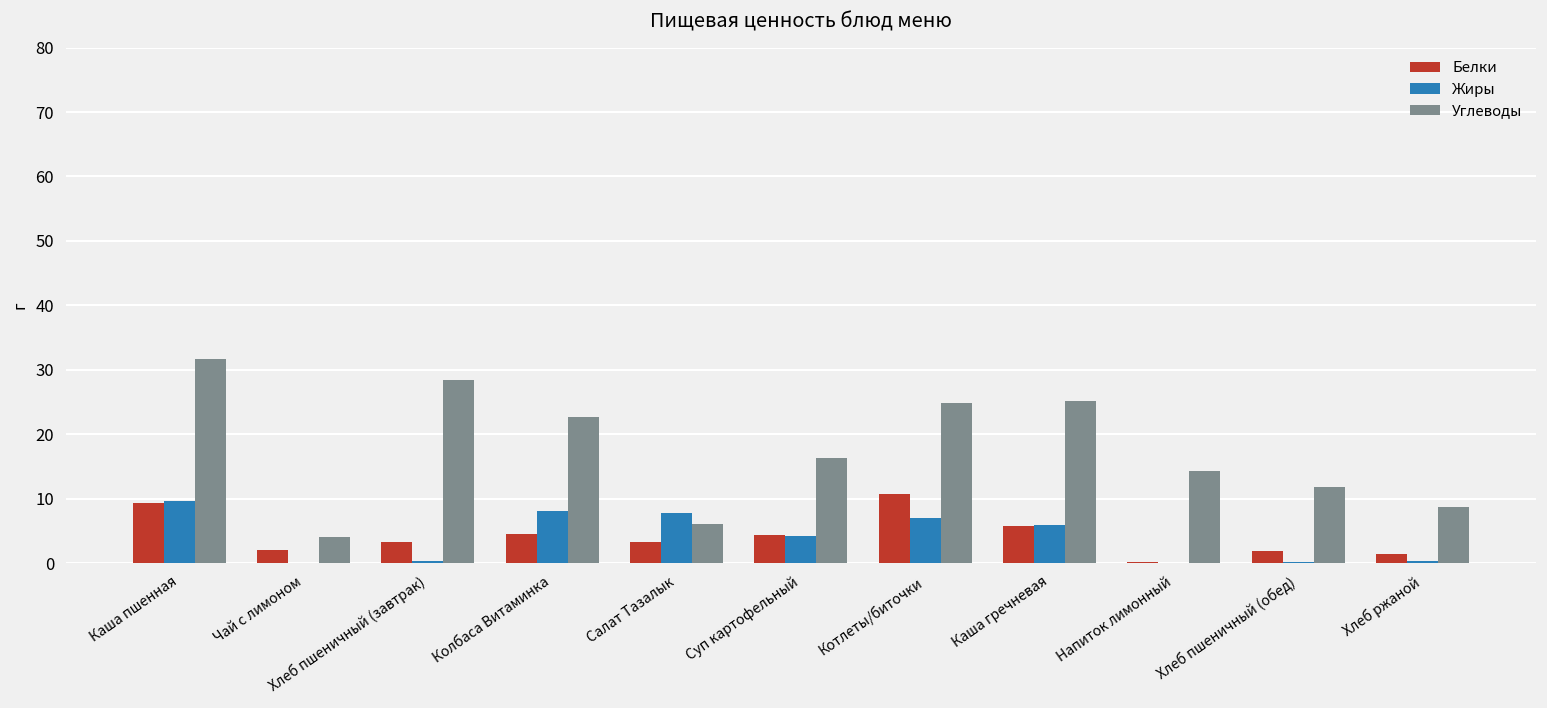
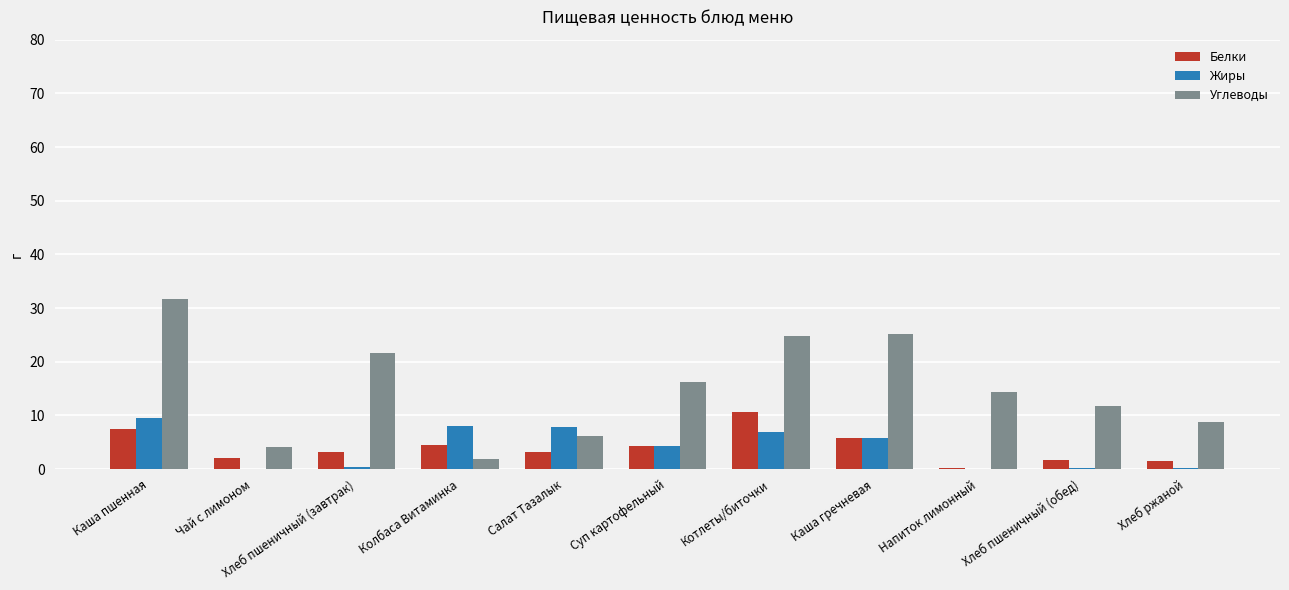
  {
    "Белки": {
-     "Каша пшенная": 9,
+     "Каша пшенная": 8,
      "Чай с лимоном": 2,
      "Хлеб пшеничный (завтрак)": 3,
      "Колбаса Витаминка": 5,
      "Салат Тазалык": 3,
      "Суп картофельный": 4,
      "Котлеты/биточки": 11,
      "Каша гречневая": 6,
      "Хлеб пшеничный (обед)": 2,
      "Хлеб ржаной": 1
    },
    "Жиры": {
      "Каша пшенная": 10,
      "Колбаса Витаминка": 8,
      "Салат Тазалык": 8,
      "Суп картофельный": 4,
      "Котлеты/биточки": 7,
      "Каша гречневая": 6
    },
    "Углеводы": {
      "Каша пшенная": 32,
      "Чай с лимоном": 4,
-     "Хлеб пшеничный (завтрак)": 28,
-     "Колбаса Витаминка": 23,
+     "Хлеб пшеничный (завтрак)": 22,
+     "Колбаса Витаминка": 2,
      "Салат Тазалык": 6,
      "Суп картофельный": 16,
      "Котлеты/биточки": 25,
      "Каша гречневая": 25,
      "Напиток лимонный": 14,
      "Хлеб пшеничный (обед)": 12,
      "Хлеб ржаной": 9
    }
  }
